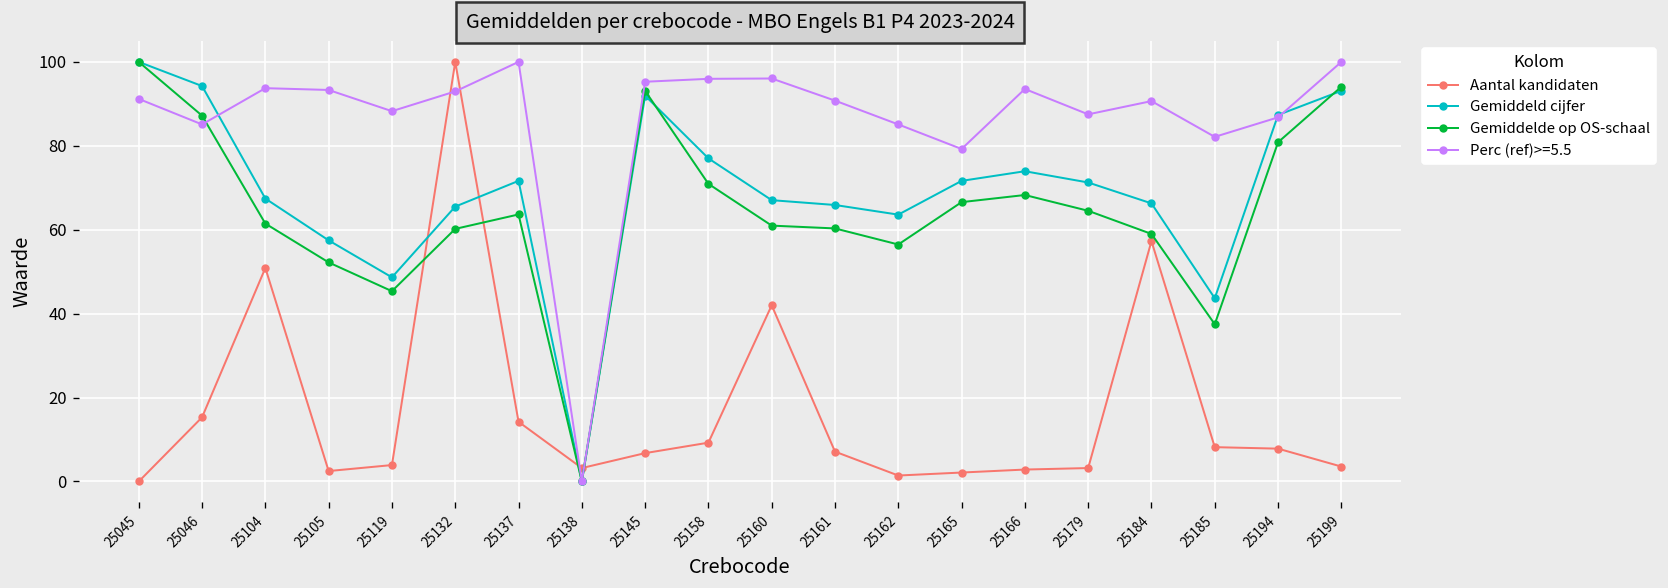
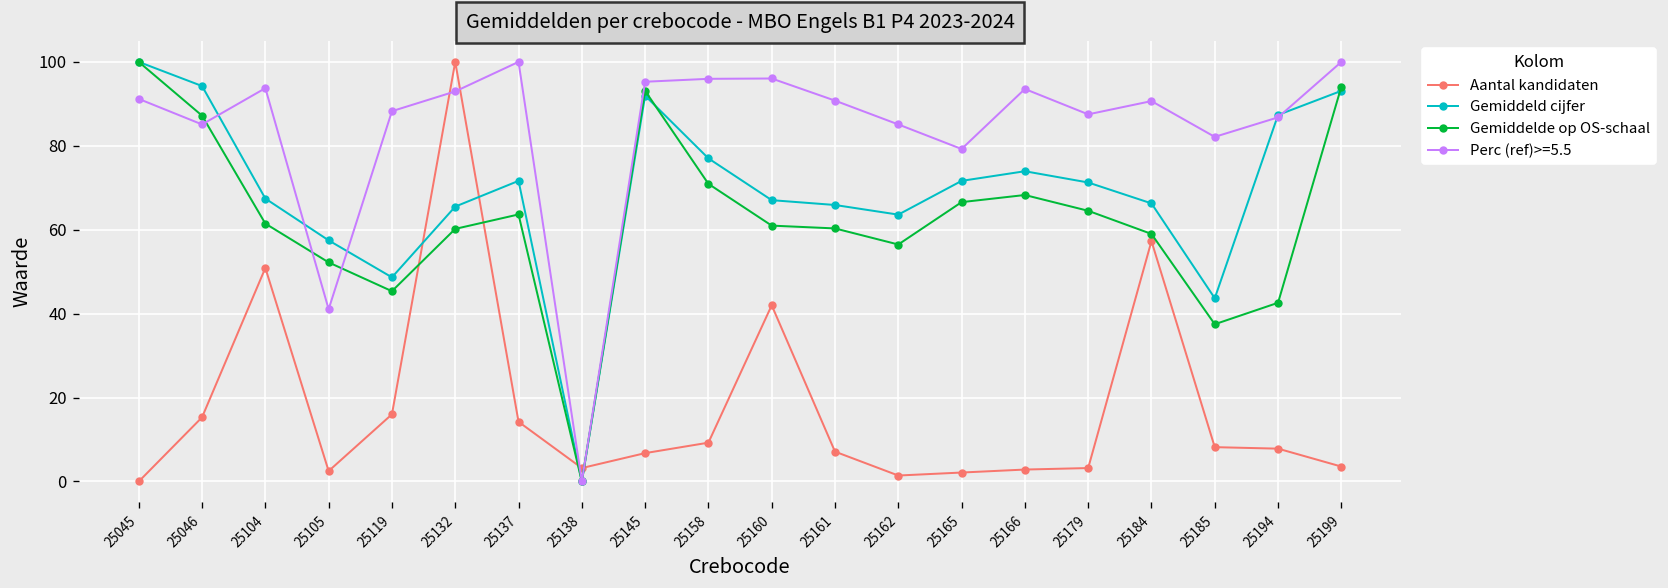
  {
    "Aantal kandidaten": {
      "25045": 0,
      "25046": 15,
      "25104": 51,
      "25105": 2,
-     "25119": 4,
+     "25119": 16,
      "25132": 100,
      "25137": 14,
      "25138": 3,
      "25145": 7,
      "25158": 9,
      "25160": 42,
      "25161": 7,
      "25162": 1,
      "25165": 2,
      "25166": 3,
      "25179": 3,
      "25184": 57,
      "25185": 8,
      "25194": 8,
      "25199": 4
    },
    "Gemiddeld cijfer": {
      "25046": 94,
      "25104": 67,
      "25105": 57,
      "25119": 49,
      "25132": 66,
      "25137": 72,
      "25145": 92,
      "25158": 77,
      "25160": 67,
      "25161": 66,
      "25162": 64,
      "25165": 72,
      "25166": 74,
      "25179": 71,
      "25184": 66,
      "25185": 44,
      "25199": 93
    },
    "Gemiddelde op OS-schaal": {
      "25046": 87,
      "25104": 61,
      "25105": 52,
      "25119": 45,
      "25132": 60,
      "25137": 64,
      "25145": 93,
      "25158": 71,
      "25160": 61,
      "25161": 60,
      "25162": 56,
      "25165": 67,
      "25166": 68,
      "25179": 65,
      "25184": 59,
      "25185": 37,
-     "25194": 81,
+     "25194": 43,
      "25199": 94
    },
    "Perc (ref)>=5.5": {
      "25045": 91,
      "25046": 85,
      "25104": 94,
-     "25105": 93,
+     "25105": 41,
      "25119": 88,
      "25132": 93,
      "25137": 100,
      "25145": 95,
      "25158": 96,
      "25160": 96,
      "25161": 91,
      "25162": 85,
      "25165": 79,
      "25166": 94,
      "25179": 88,
      "25184": 91,
      "25185": 82,
      "25199": 100
    }
  }
